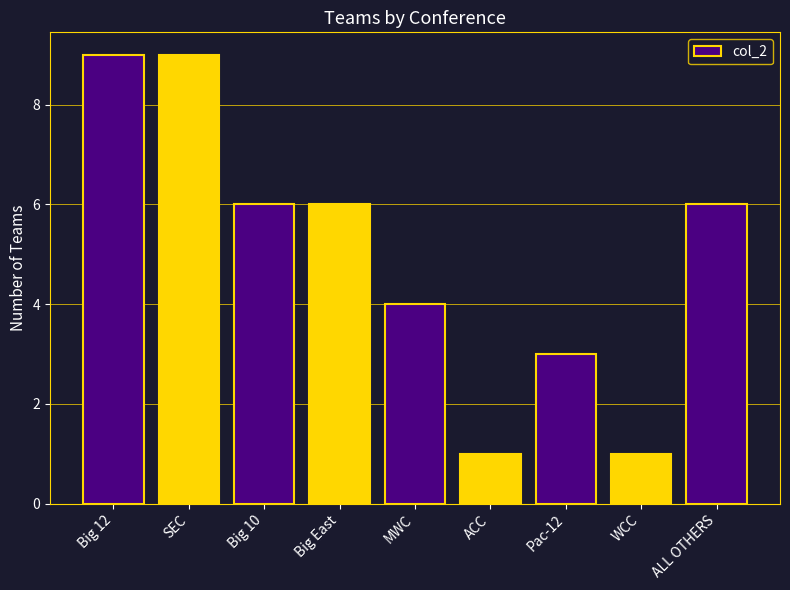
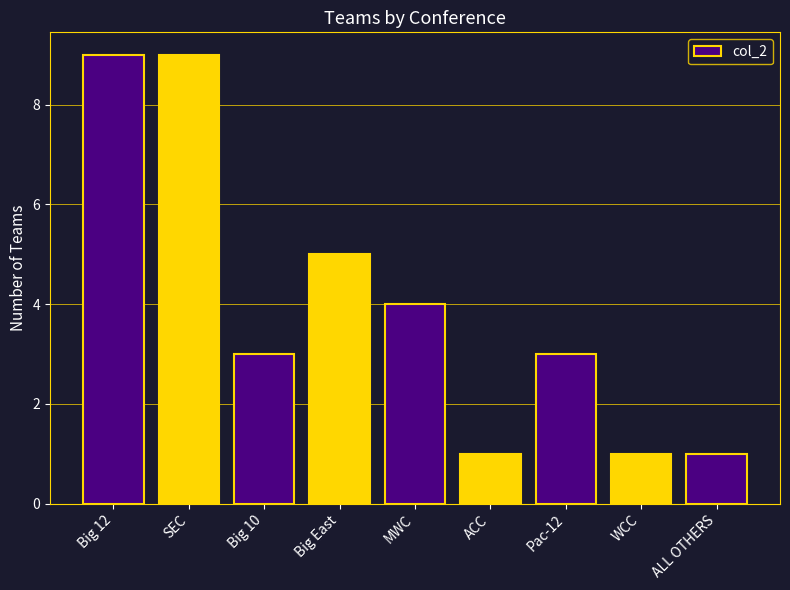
  {
    "Big 12": 9,
    "SEC": 9,
-   "Big 10": 6,
-   "Big East": 6,
+   "Big 10": 3,
+   "Big East": 5,
    "MWC": 4,
    "ACC": 1,
    "Pac-12": 3,
    "WCC": 1,
-   "ALL OTHERS": 6
+   "ALL OTHERS": 1
  }
